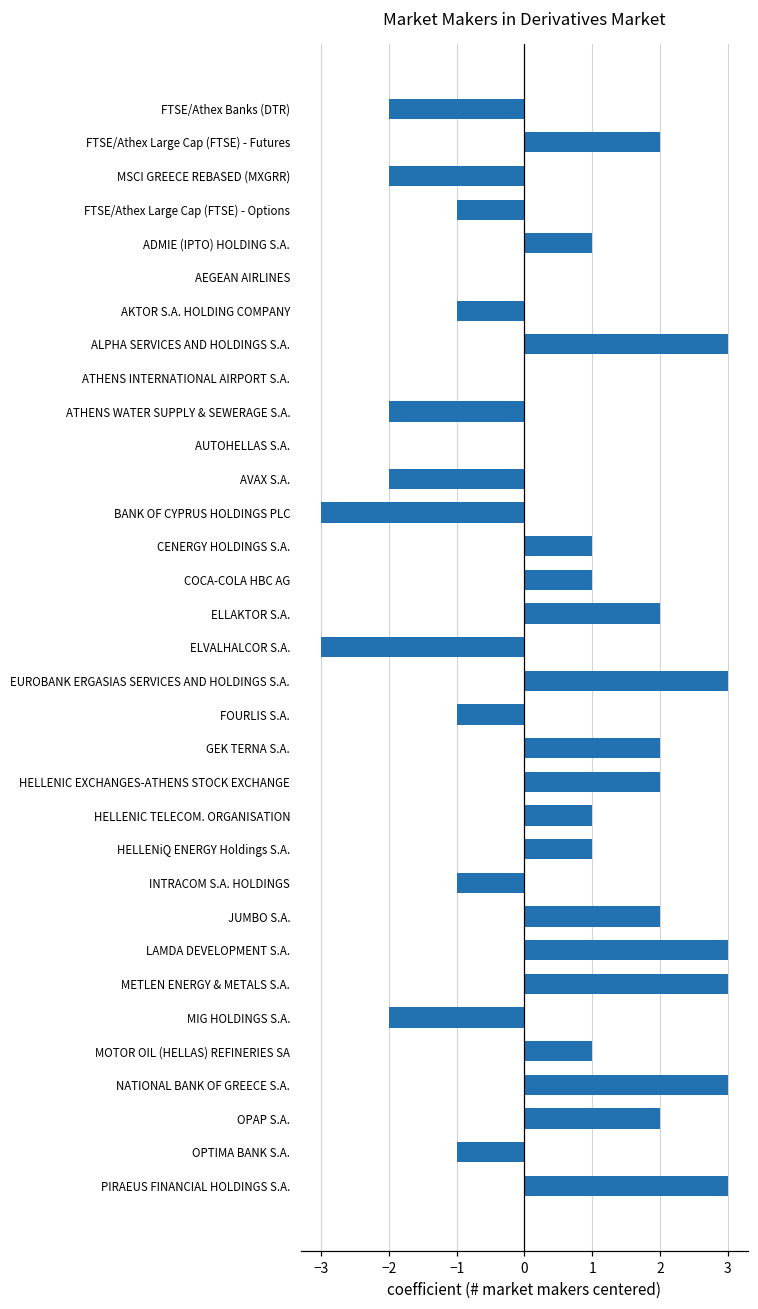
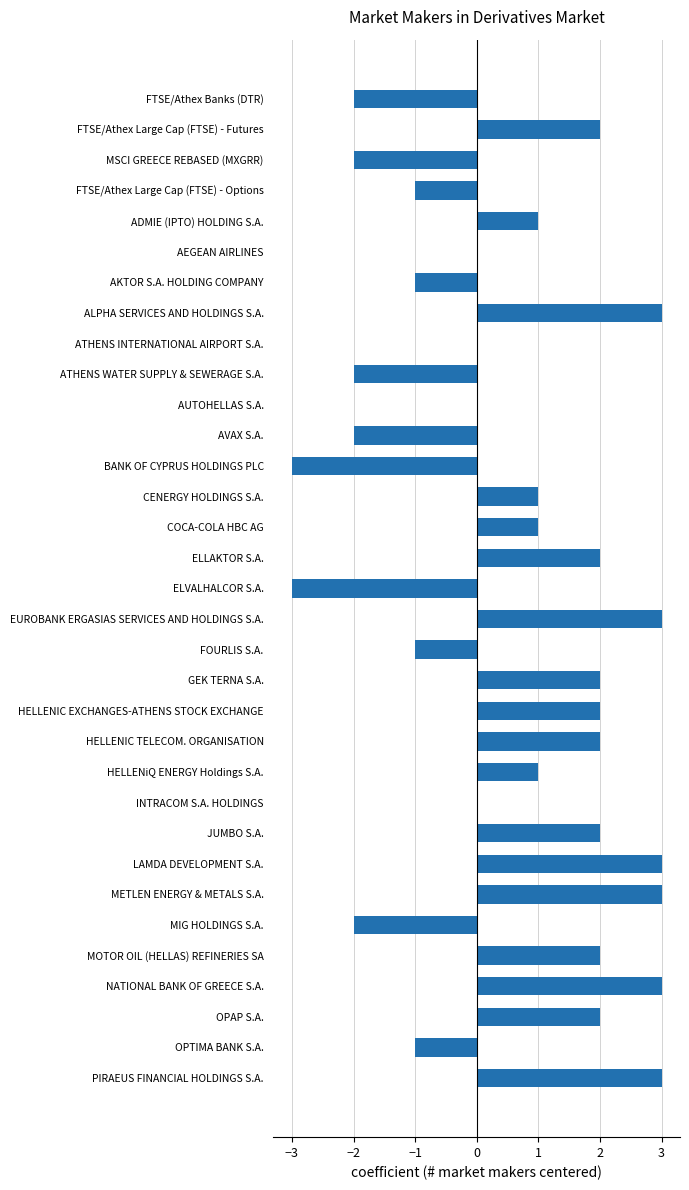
  {
    "FTSE/Athex Banks (DTR)": -2.0,
    "FTSE/Athex Large Cap (FTSE) - Futures": 2.0,
    "MSCI GREECE REBASED (MXGRR)": -2.0,
    "FTSE/Athex Large Cap (FTSE) - Options": -1.0,
    "ADMIE (IPTO) HOLDING S.A.": 1.0,
    "AEGEAN AIRLINES": 0.0,
    "AKTOR S.A. HOLDING COMPANY": -1.0,
    "ALPHA SERVICES AND HOLDINGS S.A.": 3.0,
    "ATHENS INTERNATIONAL AIRPORT S.A.": 0.0,
    "ATHENS WATER SUPPLY & SEWERAGE S.A.": -2.0,
    "AUTOHELLAS S.A.": 0.0,
    "AVAX S.A.": -2.0,
    "BANK OF CYPRUS HOLDINGS PLC": -3.0,
    "CENERGY HOLDINGS S.A.": 1.0,
    "COCA-COLA HBC AG": 1.0,
    "ELLAKTOR S.A.": 2.0,
    "ELVALHALCOR S.A.": -3.0,
    "EUROBANK ERGASIAS SERVICES AND HOLDINGS S.A.": 3.0,
    "FOURLIS S.A.": -1.0,
    "GEK TERNA S.A.": 2.0,
    "HELLENIC EXCHANGES-ATHENS STOCK EXCHANGE": 2.0,
-   "HELLENIC TELECOM. ORGANISATION": 1.0,
+   "HELLENIC TELECOM. ORGANISATION": 2.0,
    "HELLENiQ ENERGY Holdings S.A.": 1.0,
-   "INTRACOM S.A. HOLDINGS": -1.0,
+   "INTRACOM S.A. HOLDINGS": 0.0,
    "JUMBO S.A.": 2.0,
    "LAMDA DEVELOPMENT S.A.": 3.0,
    "METLEN ENERGY & METALS S.A.": 3.0,
    "MIG HOLDINGS S.A.": -2.0,
-   "MOTOR OIL (HELLAS) REFINERIES SA": 1.0,
+   "MOTOR OIL (HELLAS) REFINERIES SA": 2.0,
    "NATIONAL BANK OF GREECE S.A.": 3.0,
    "OPAP S.A.": 2.0,
    "OPTIMA BANK S.A.": -1.0,
    "PIRAEUS FINANCIAL HOLDINGS S.A.": 3.0
  }
